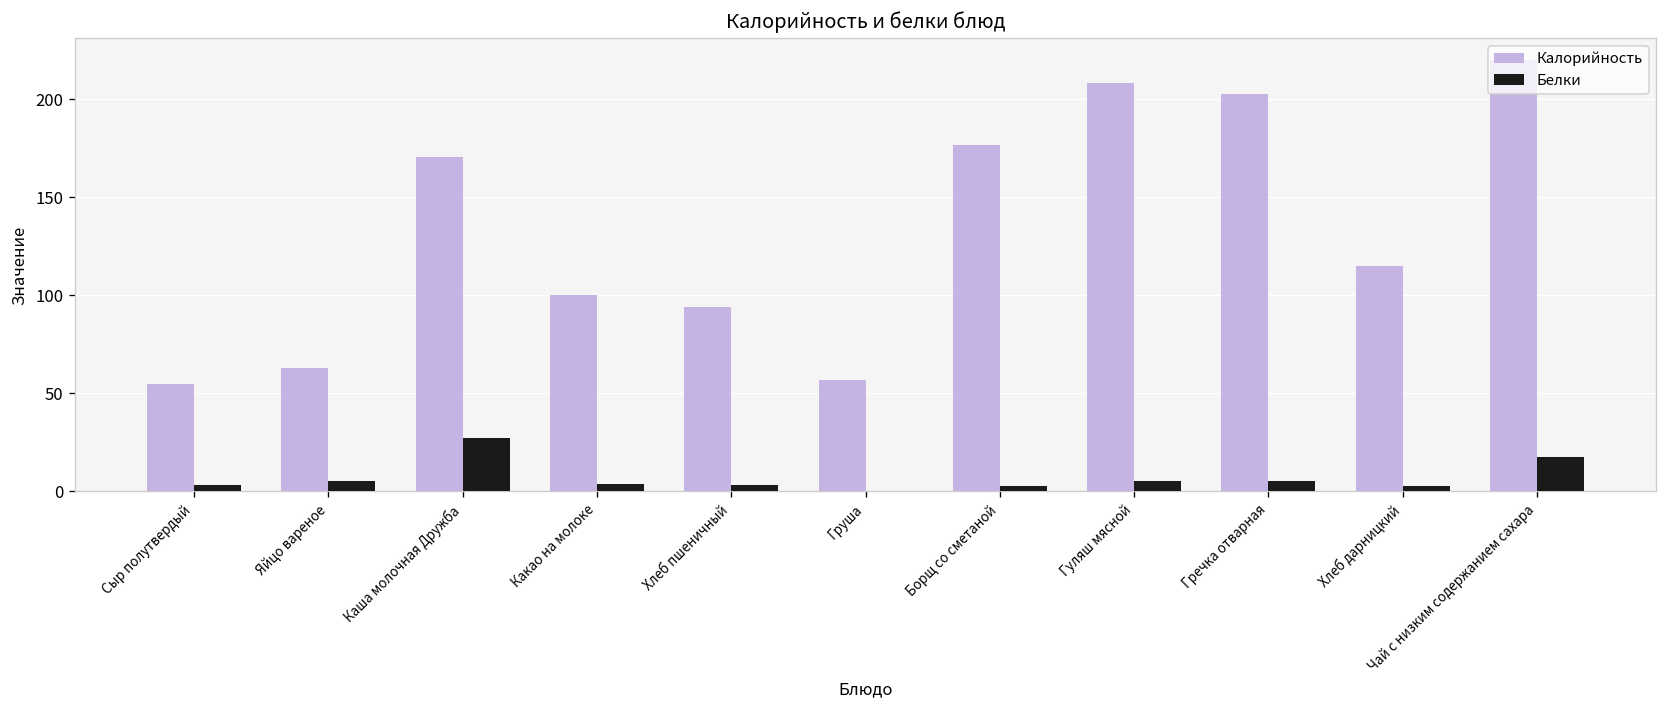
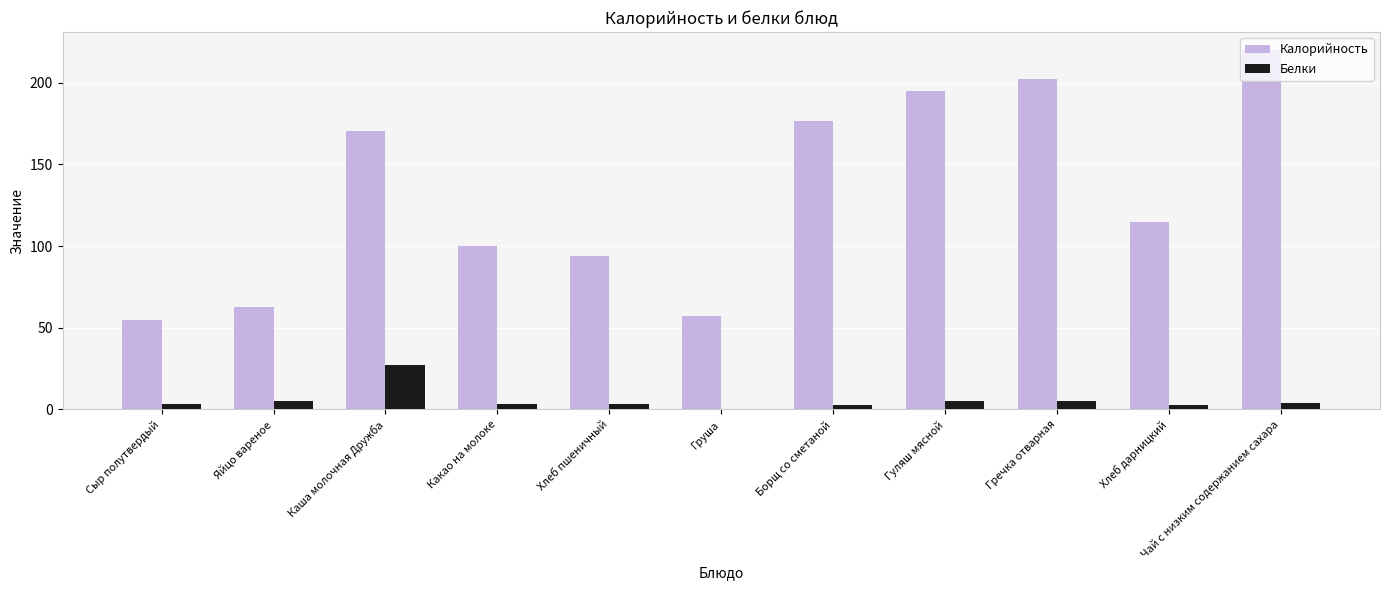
  {
    "Калорийность": {
      "Сыр полутвердый": 55,
      "Яйцо вареное": 63,
      "Каша молочная Дружба": 170,
      "Какао на молоке": 100,
      "Хлеб пшеничный": 94,
      "Груша": 57,
      "Борщ со сметаной": 176,
-     "Гуляш мясной": 208,
+     "Гуляш мясной": 195,
      "Гречка отварная": 202,
      "Хлеб дарницкий": 115
    },
    "Белки": {
      "Сыр полутвердый": 3,
      "Яйцо вареное": 5,
      "Каша молочная Дружба": 27,
      "Какао на молоке": 4,
      "Хлеб пшеничный": 3,
      "Борщ со сметаной": 3,
      "Гуляш мясной": 5,
      "Гречка отварная": 5,
      "Хлеб дарницкий": 3,
-     "Чай с низким содержанием сахара": 17
+     "Чай с низким содержанием сахара": 4
    }
  }
